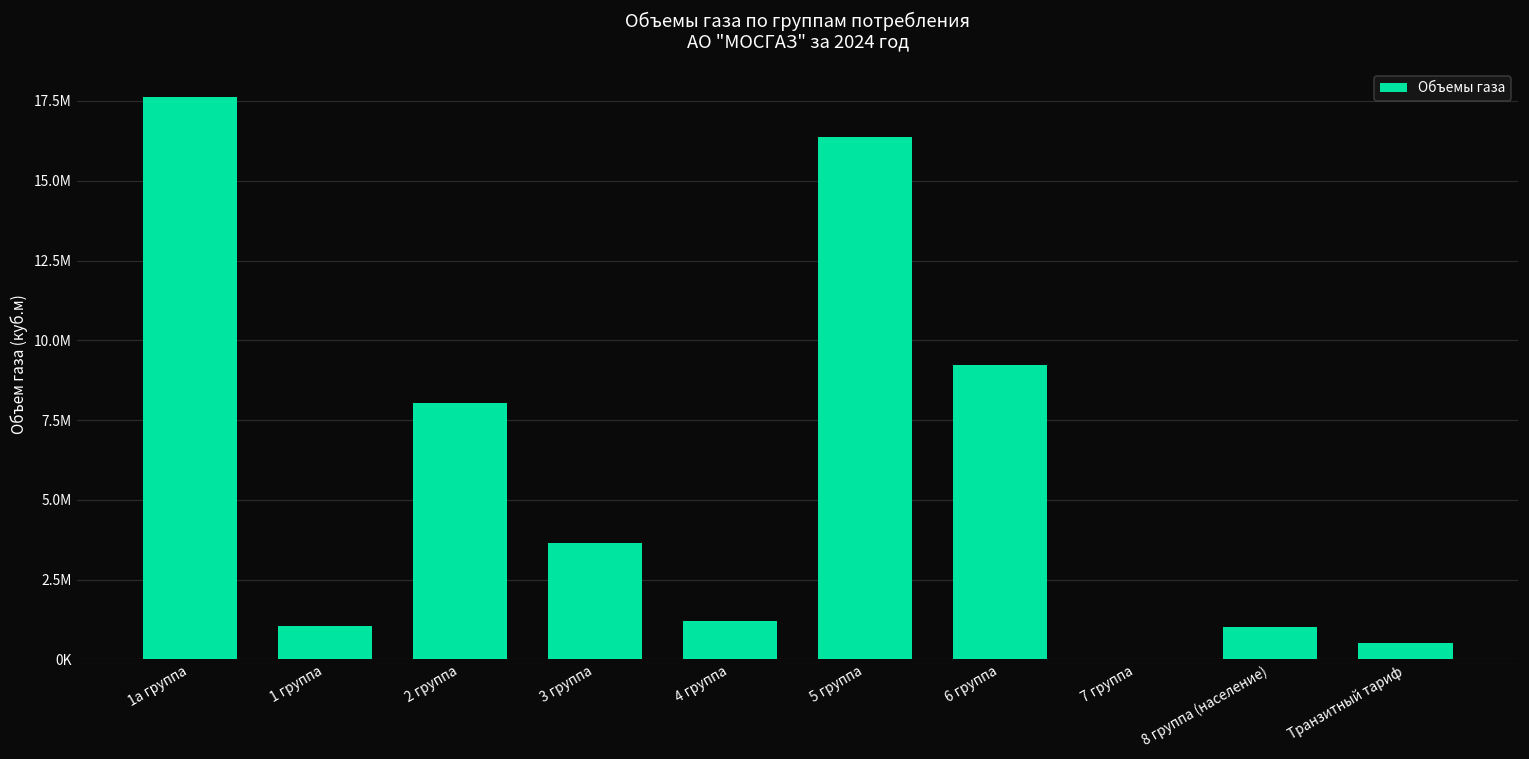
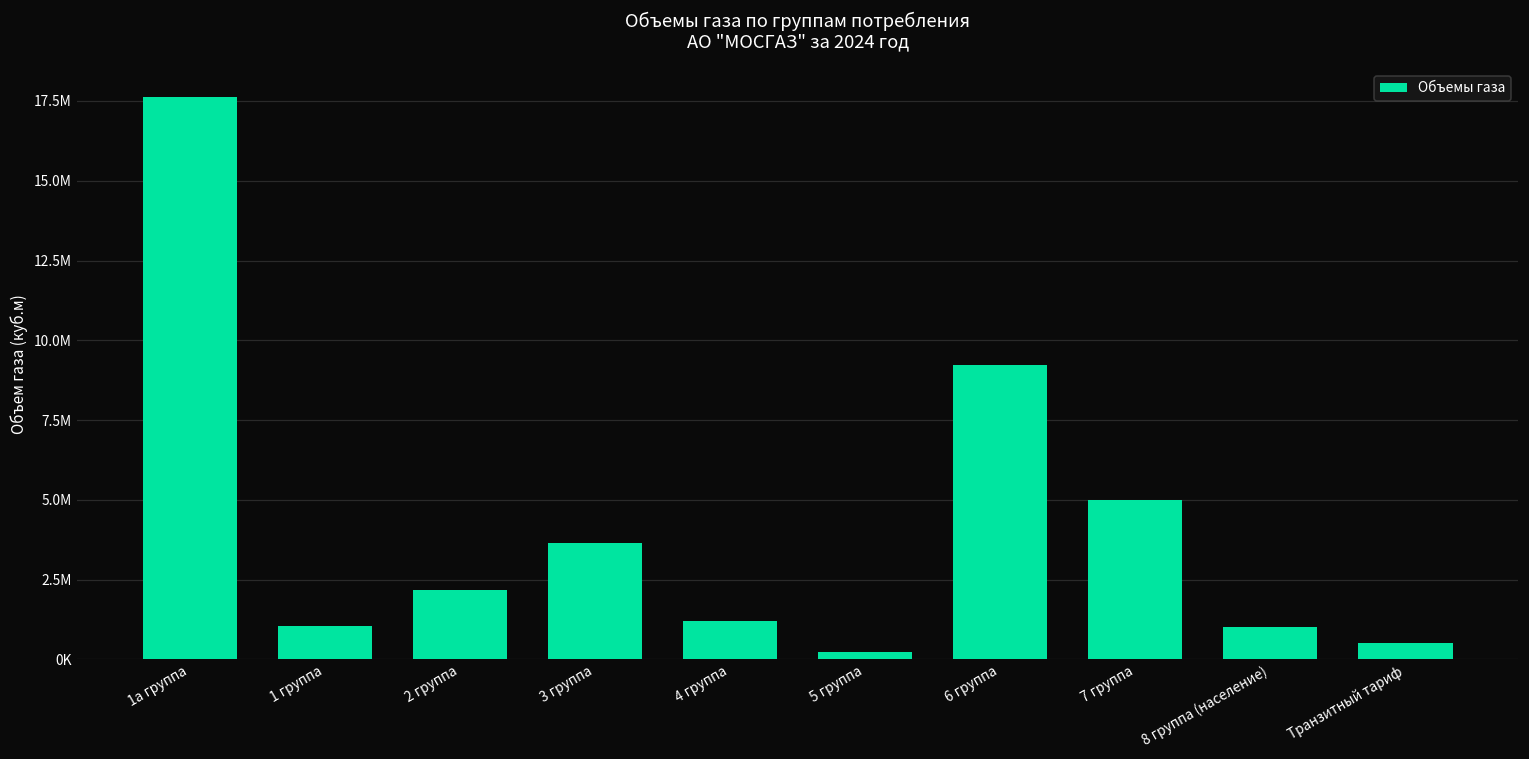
  {
    "1а группа": 17600000,
    "1 группа": 1100000,
-   "2 группа": 8000000,
+   "2 группа": 2200000,
    "3 группа": 3600000,
    "4 группа": 1200000,
-   "5 группа": 16400000,
+   "5 группа": 200000,
    "6 группа": 9200000,
-   "7 группа": 0,
+   "7 группа": 5000000,
    "8 группа (население)": 1000000,
    "Транзитный тариф": 500000
  }
